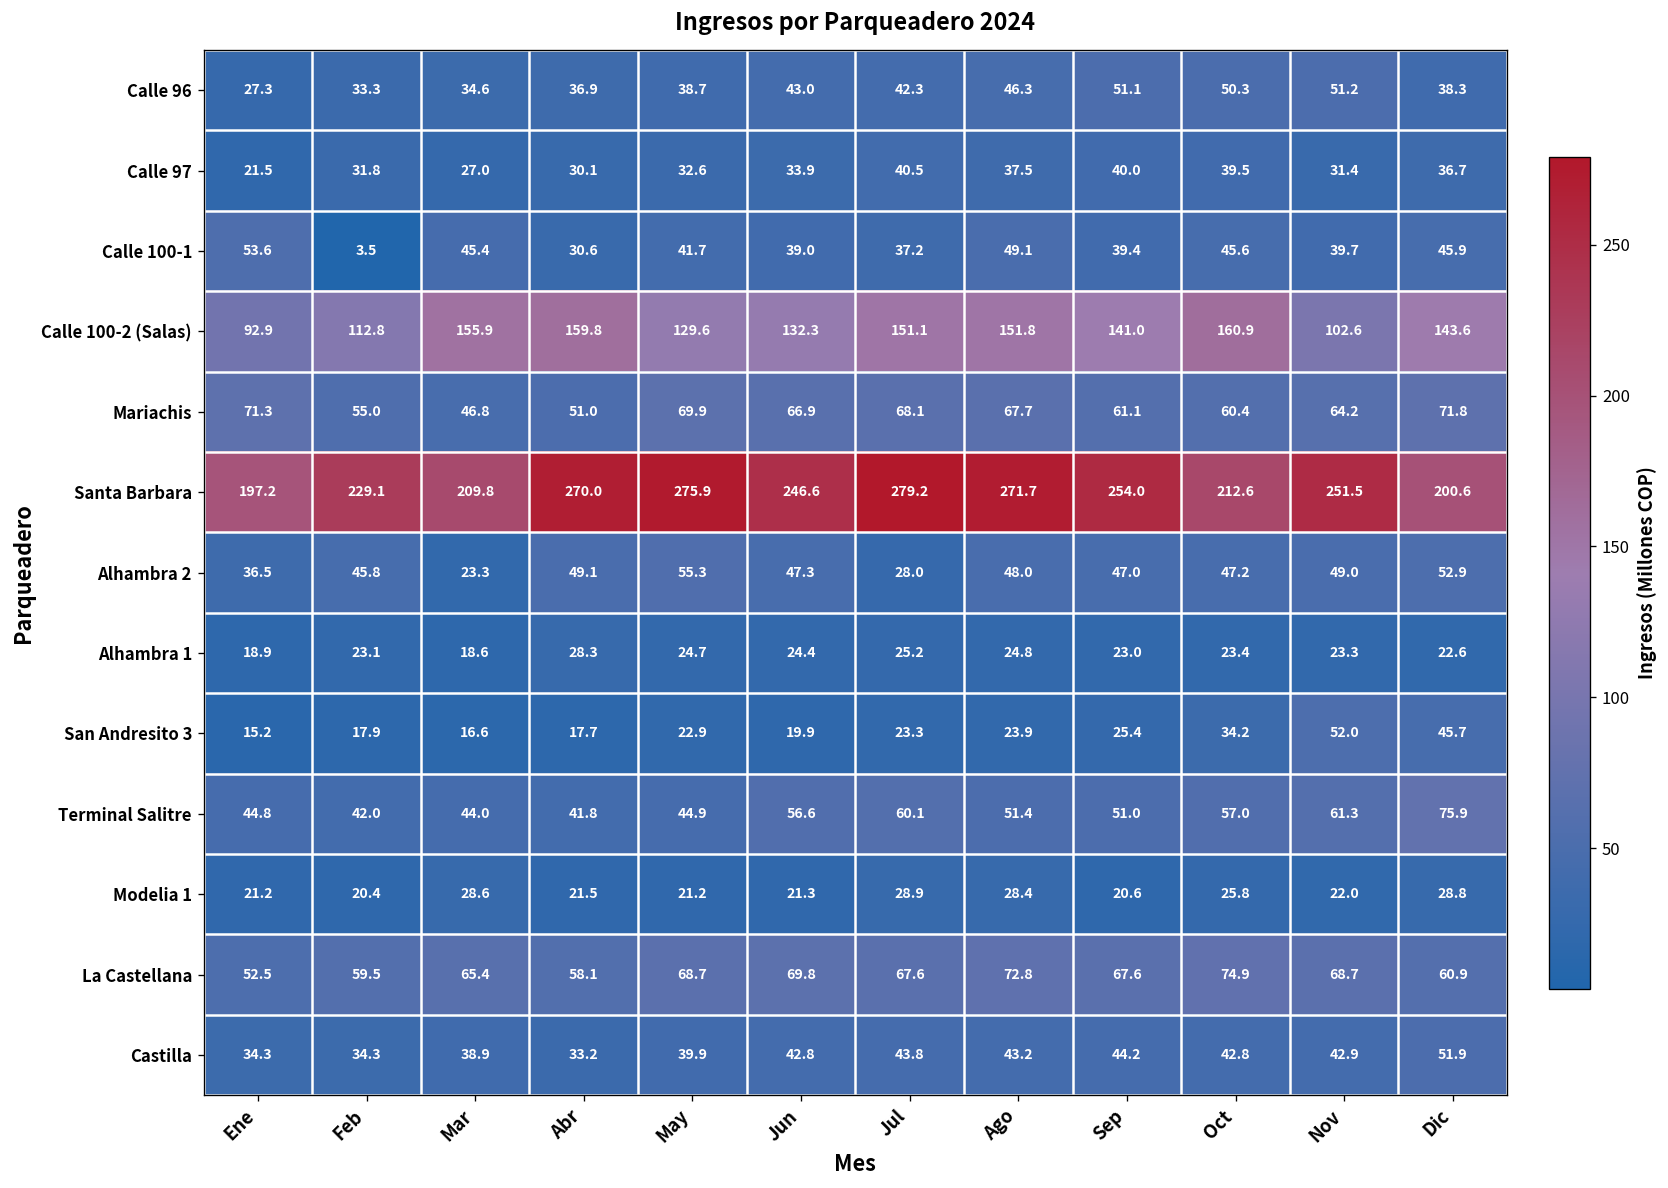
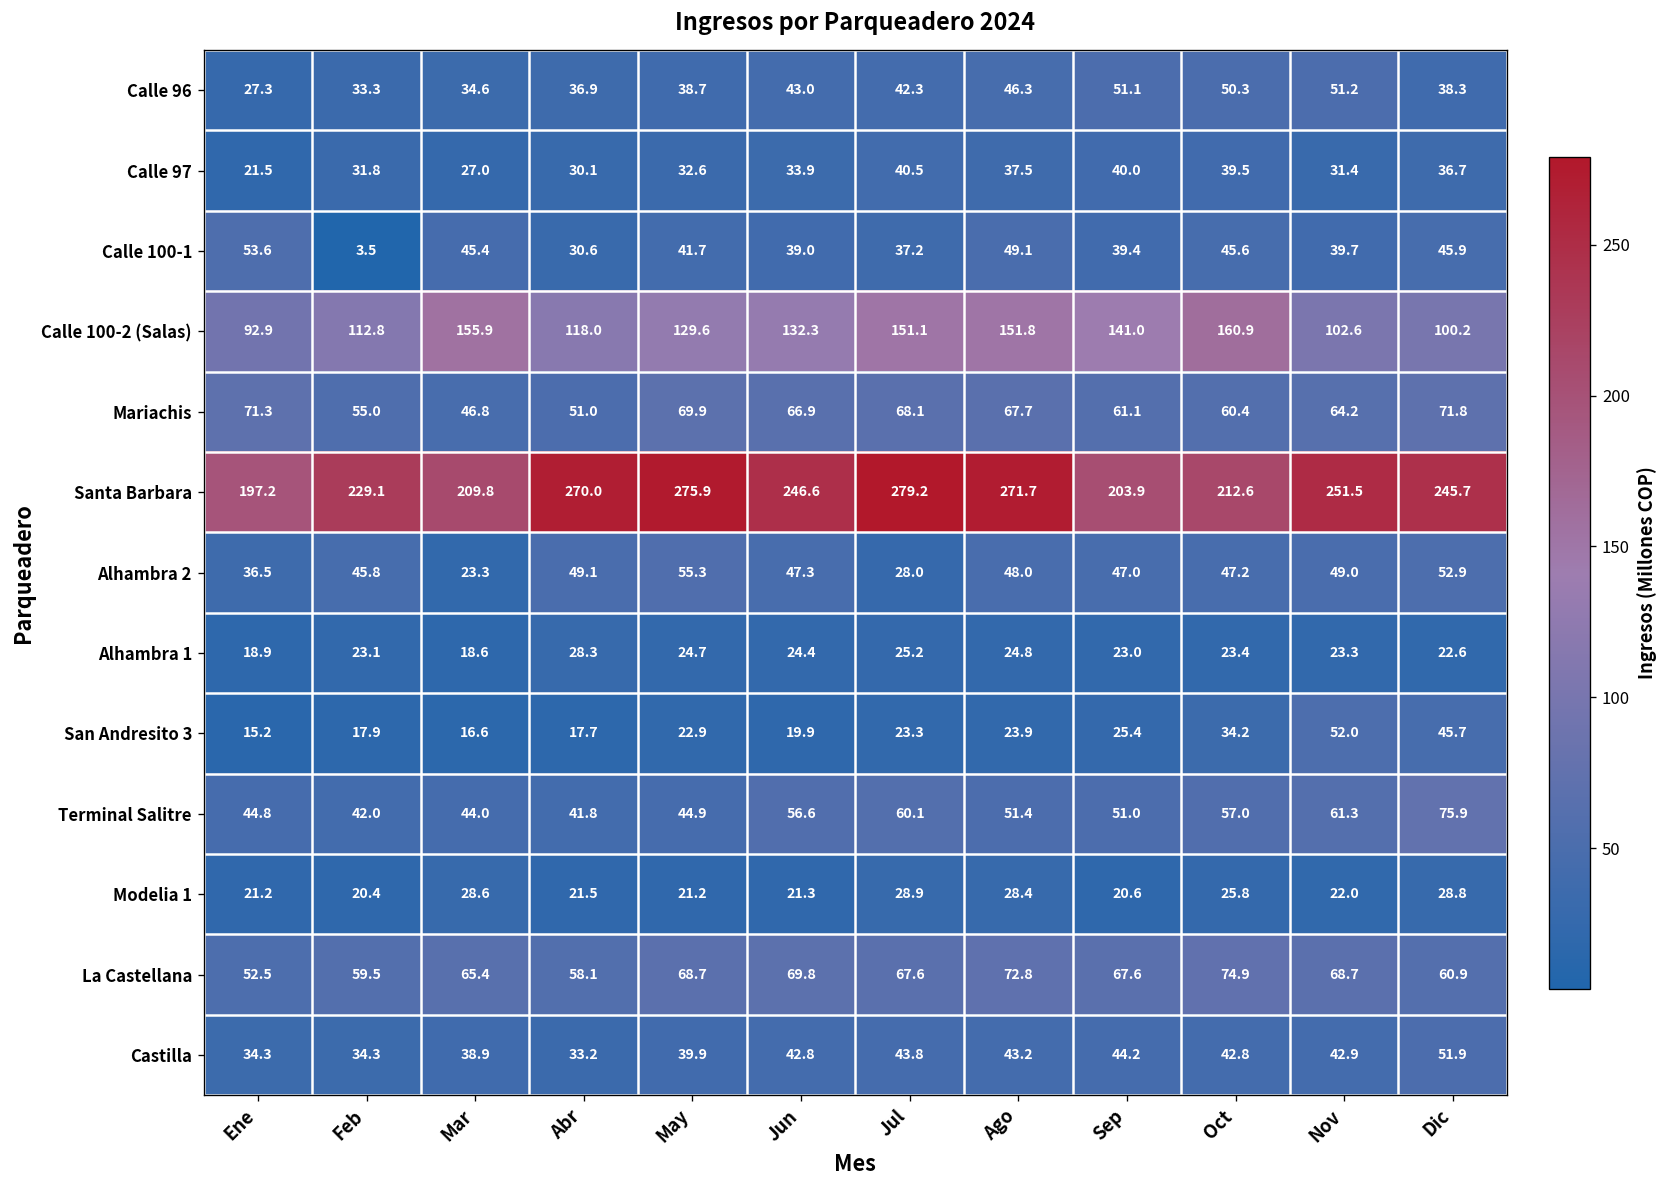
  {
    "Calle 96": {
      "Ene": 27.3,
      "Feb": 33.3,
      "Mar": 34.6,
      "Abr": 36.9,
      "May": 38.7,
      "Jun": 43.0,
      "Jul": 42.3,
      "Ago": 46.3,
      "Sep": 51.1,
      "Oct": 50.3,
      "Nov": 51.2,
      "Dic": 38.3
    },
    "Calle 97": {
      "Ene": 21.5,
      "Feb": 31.8,
      "Mar": 27.0,
      "Abr": 30.1,
      "May": 32.6,
      "Jun": 33.9,
      "Jul": 40.5,
      "Ago": 37.5,
      "Sep": 40.0,
      "Oct": 39.5,
      "Nov": 31.4,
      "Dic": 36.7
    },
    "Calle 100-1": {
      "Ene": 53.6,
      "Feb": 3.5,
      "Mar": 45.4,
      "Abr": 30.6,
      "May": 41.7,
      "Jun": 39.0,
      "Jul": 37.2,
      "Ago": 49.1,
      "Sep": 39.4,
      "Oct": 45.6,
      "Nov": 39.7,
      "Dic": 45.9
    },
    "Calle 100-2 (Salas)": {
      "Ene": 92.9,
      "Feb": 112.8,
      "Mar": 155.9,
-     "Abr": 159.8,
+     "Abr": 118.0,
      "May": 129.6,
      "Jun": 132.3,
      "Jul": 151.1,
      "Ago": 151.8,
      "Sep": 141.0,
      "Oct": 160.9,
      "Nov": 102.6,
-     "Dic": 143.6
+     "Dic": 100.2
    },
    "Mariachis": {
      "Ene": 71.3,
      "Feb": 55.0,
      "Mar": 46.8,
      "Abr": 51.0,
      "May": 69.9,
      "Jun": 66.9,
      "Jul": 68.1,
      "Ago": 67.7,
      "Sep": 61.1,
      "Oct": 60.4,
      "Nov": 64.2,
      "Dic": 71.8
    },
    "Santa Barbara": {
      "Ene": 197.2,
      "Feb": 229.1,
      "Mar": 209.8,
      "Abr": 270.0,
      "May": 275.9,
      "Jun": 246.6,
      "Jul": 279.2,
      "Ago": 271.7,
-     "Sep": 254.0,
+     "Sep": 203.9,
      "Oct": 212.6,
      "Nov": 251.5,
-     "Dic": 200.6
+     "Dic": 245.7
    },
    "Alhambra 2": {
      "Ene": 36.5,
      "Feb": 45.8,
      "Mar": 23.3,
      "Abr": 49.1,
      "May": 55.3,
      "Jun": 47.3,
      "Jul": 28.0,
      "Ago": 48.0,
      "Sep": 47.0,
      "Oct": 47.2,
      "Nov": 49.0,
      "Dic": 52.9
    },
    "Alhambra 1": {
      "Ene": 18.9,
      "Feb": 23.1,
      "Mar": 18.6,
      "Abr": 28.3,
      "May": 24.7,
      "Jun": 24.4,
      "Jul": 25.2,
      "Ago": 24.8,
      "Sep": 23.0,
      "Oct": 23.4,
      "Nov": 23.3,
      "Dic": 22.6
    },
    "San Andresito 3": {
      "Ene": 15.2,
      "Feb": 17.9,
      "Mar": 16.6,
      "Abr": 17.7,
      "May": 22.9,
      "Jun": 19.9,
      "Jul": 23.3,
      "Ago": 23.9,
      "Sep": 25.4,
      "Oct": 34.2,
      "Nov": 52.0,
      "Dic": 45.7
    },
    "Terminal Salitre": {
      "Ene": 44.8,
      "Feb": 42.0,
      "Mar": 44.0,
      "Abr": 41.8,
      "May": 44.9,
      "Jun": 56.6,
      "Jul": 60.1,
      "Ago": 51.4,
      "Sep": 51.0,
      "Oct": 57.0,
      "Nov": 61.3,
      "Dic": 75.9
    },
    "Modelia 1": {
      "Ene": 21.2,
      "Feb": 20.4,
      "Mar": 28.6,
      "Abr": 21.5,
      "May": 21.2,
      "Jun": 21.3,
      "Jul": 28.9,
      "Ago": 28.4,
      "Sep": 20.6,
      "Oct": 25.8,
      "Nov": 22.0,
      "Dic": 28.8
    },
    "La Castellana": {
      "Ene": 52.5,
      "Feb": 59.5,
      "Mar": 65.4,
      "Abr": 58.1,
      "May": 68.7,
      "Jun": 69.8,
      "Jul": 67.6,
      "Ago": 72.8,
      "Sep": 67.6,
      "Oct": 74.9,
      "Nov": 68.7,
      "Dic": 60.9
    },
    "Castilla": {
      "Ene": 34.3,
      "Feb": 34.3,
      "Mar": 38.9,
      "Abr": 33.2,
      "May": 39.9,
      "Jun": 42.8,
      "Jul": 43.8,
      "Ago": 43.2,
      "Sep": 44.2,
      "Oct": 42.8,
      "Nov": 42.9,
      "Dic": 51.9
    }
  }
